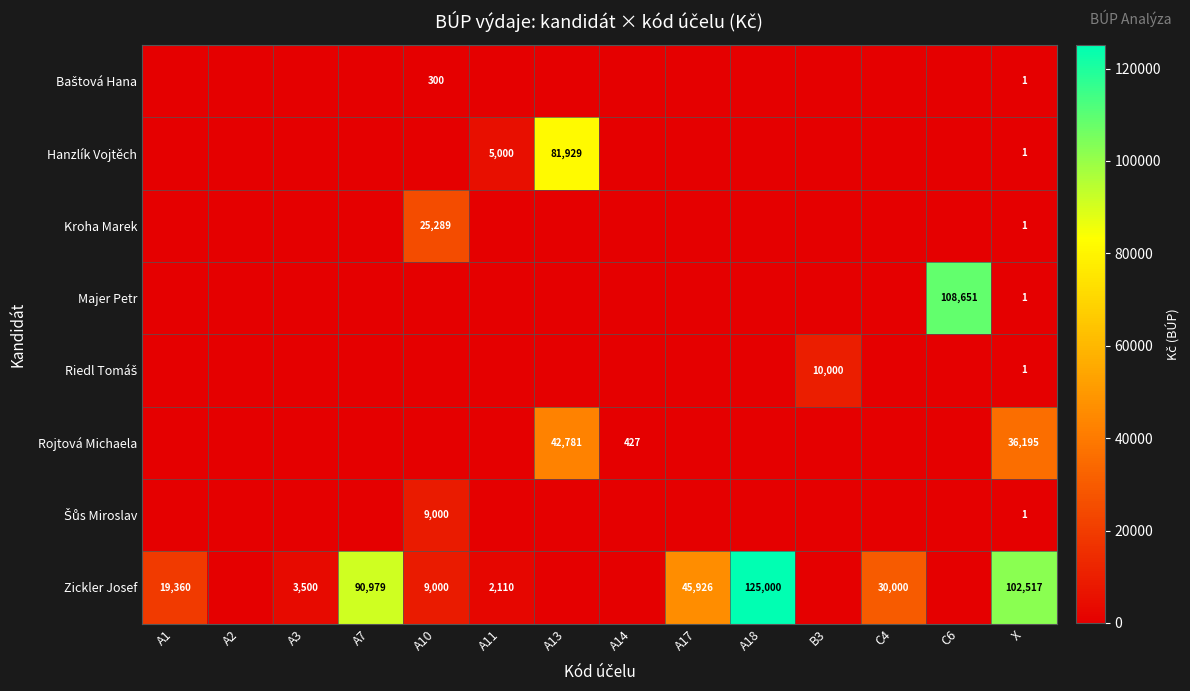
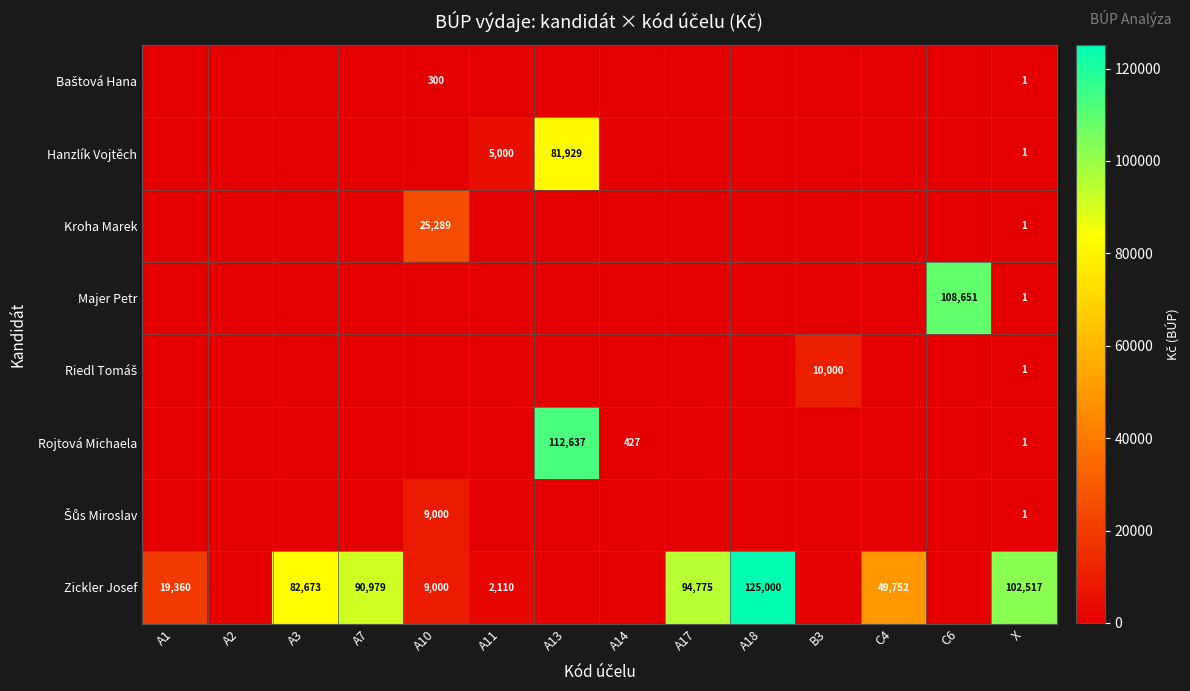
  {
    "Baštová Hana": {
      "A10": "300",
      "X": "1"
    },
    "Hanzlík Vojtěch": {
      "A11": "5,000",
      "A13": "81,929",
      "X": "1"
    },
    "Kroha Marek": {
      "A10": "25,289",
      "X": "1"
    },
    "Majer Petr": {
      "C6": "108,651",
      "X": "1"
    },
    "Riedl Tomáš": {
      "B3": "10,000",
      "X": "1"
    },
    "Rojtová Michaela": {
-     "A13": "42,781",
+     "A13": "112,637",
      "A14": "427",
-     "X": "36,195"
+     "X": "1"
    },
    "Šůs Miroslav": {
      "A10": "9,000",
      "X": "1"
    },
    "Zickler Josef": {
      "A1": "19,360",
-     "A3": "3,500",
+     "A3": "82,673",
      "A7": "90,979",
      "A10": "9,000",
      "A11": "2,110",
-     "A17": "45,926",
+     "A17": "94,775",
      "A18": "125,000",
-     "C4": "30,000",
+     "C4": "49,752",
      "X": "102,517"
    }
  }
